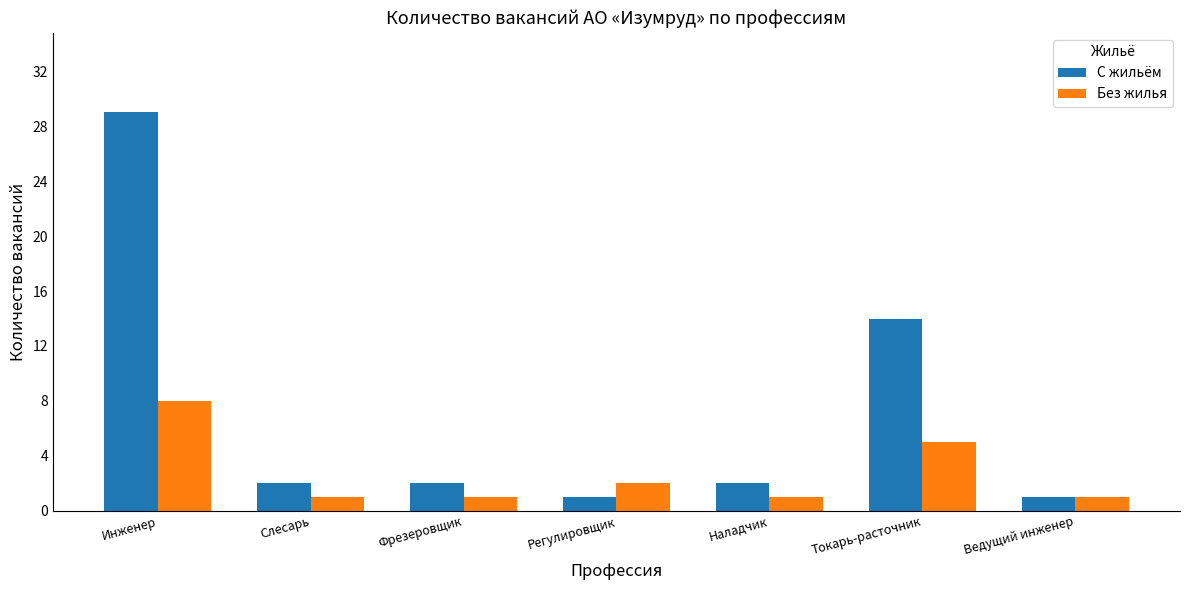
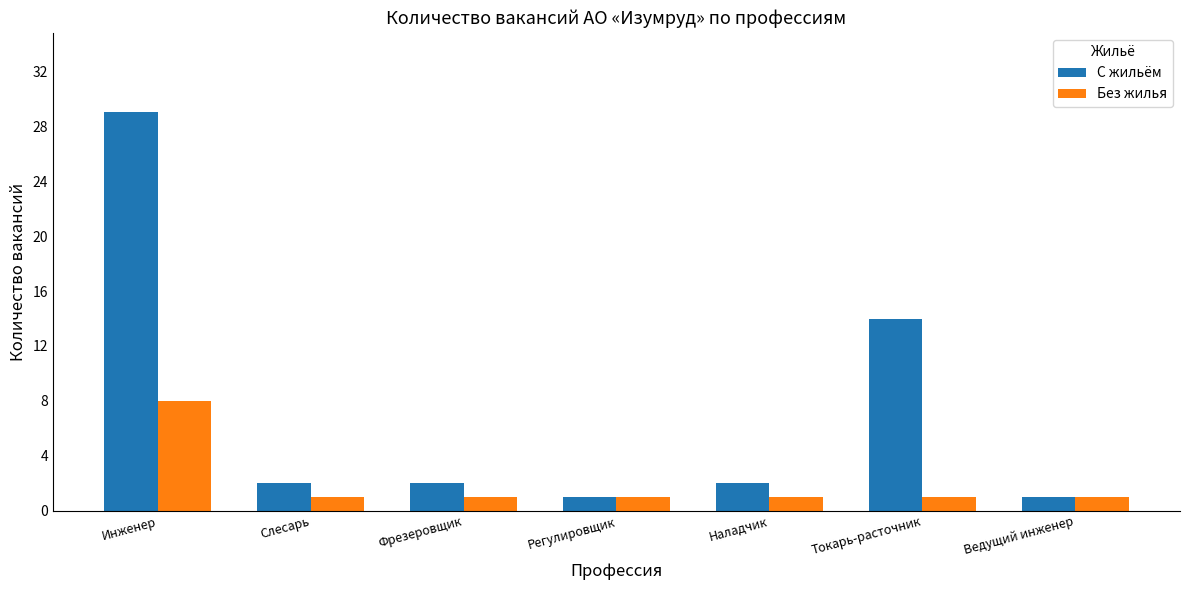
  {
    "С жильём": {
      "Инженер": 29,
      "Слесарь": 2,
      "Фрезеровщик": 2,
      "Регулировщик": 1,
      "Наладчик": 2,
      "Токарь-расточник": 14,
      "Ведущий инженер": 1
    },
    "Без жилья": {
      "Инженер": 8,
      "Слесарь": 1,
      "Фрезеровщик": 1,
-     "Регулировщик": 2,
+     "Регулировщик": 1,
      "Наладчик": 1,
-     "Токарь-расточник": 5,
+     "Токарь-расточник": 1,
      "Ведущий инженер": 1
    }
  }
